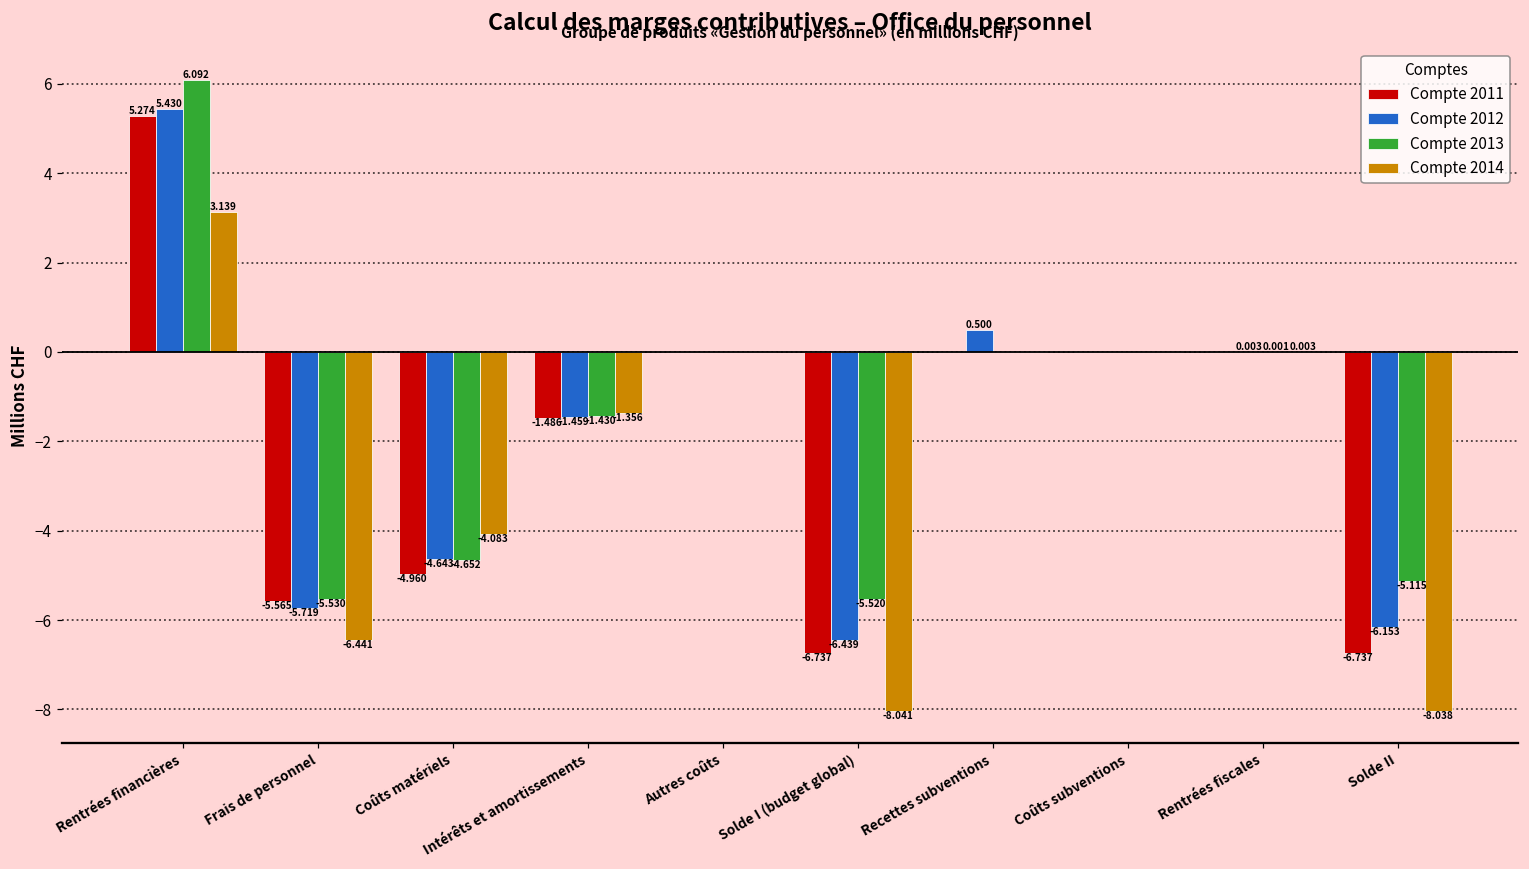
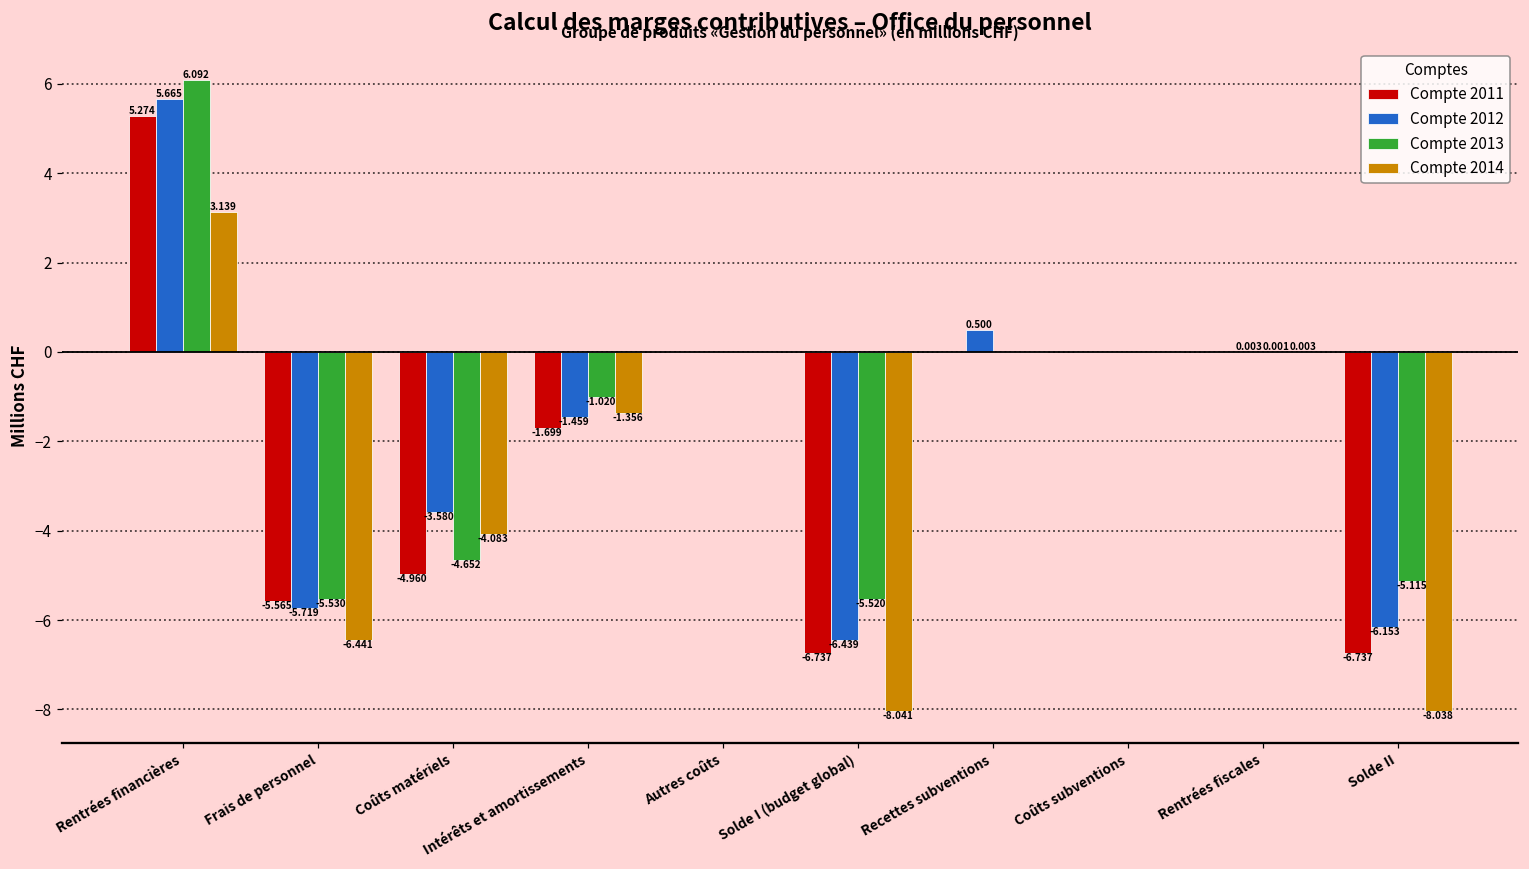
  {
    "Compte 2011": {
      "Rentrées financières": 5.274,
      "Frais de personnel": -5.565,
      "Coûts matériels": -4.960,
-     "Intérêts et amortissements": -1.486,
+     "Intérêts et amortissements": -1.699,
      "Solde I (budget global)": -6.737,
      "Solde II": -6.737
    },
    "Compte 2012": {
-     "Rentrées financières": 5.430,
+     "Rentrées financières": 5.665,
      "Frais de personnel": -5.719,
-     "Coûts matériels": -4.643,
+     "Coûts matériels": -3.580,
      "Intérêts et amortissements": -1.459,
      "Solde I (budget global)": -6.439,
      "Recettes subventions": 0.500,
      "Rentrées fiscales": 0.003,
      "Solde II": -6.153
    },
    "Compte 2013": {
      "Rentrées financières": 6.092,
      "Frais de personnel": -5.530,
      "Coûts matériels": -4.652,
-     "Intérêts et amortissements": -1.430,
+     "Intérêts et amortissements": -1.020,
      "Solde I (budget global)": -5.520,
      "Rentrées fiscales": 0.001,
      "Solde II": -5.115
    },
    "Compte 2014": {
      "Rentrées financières": 3.139,
      "Frais de personnel": -6.441,
      "Coûts matériels": -4.083,
      "Intérêts et amortissements": -1.356,
      "Solde I (budget global)": -8.041,
      "Rentrées fiscales": 0.003,
      "Solde II": -8.038
    }
  }
